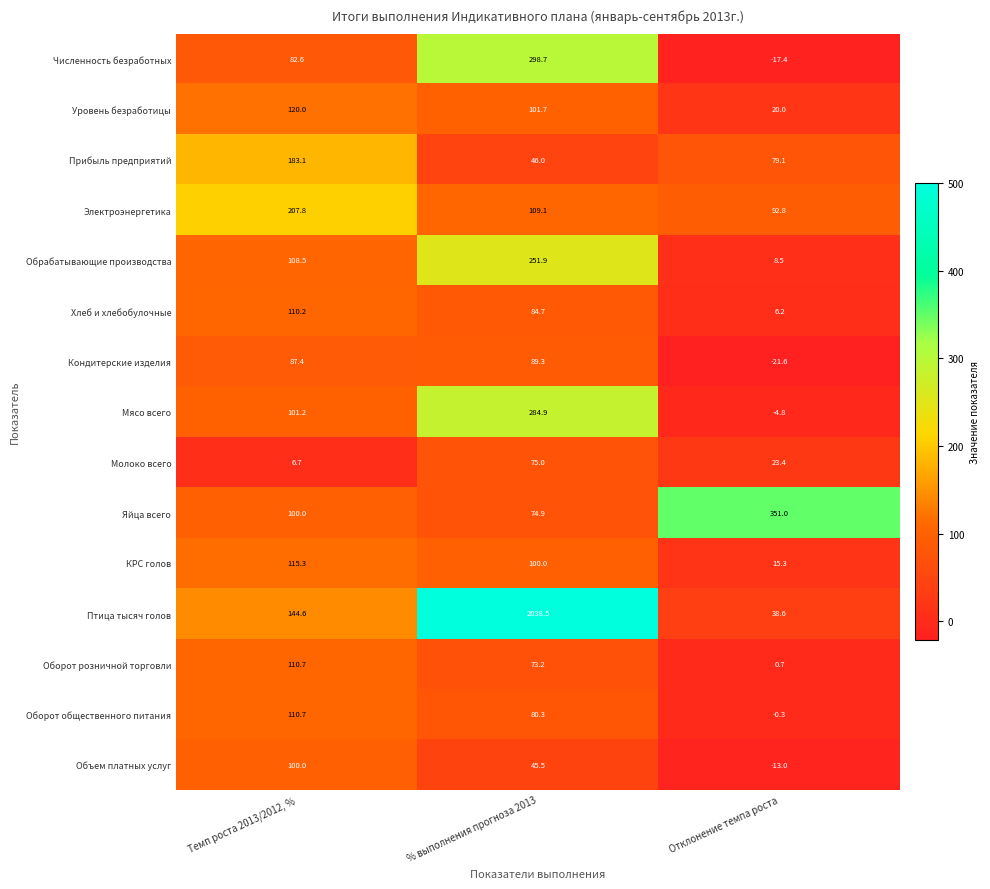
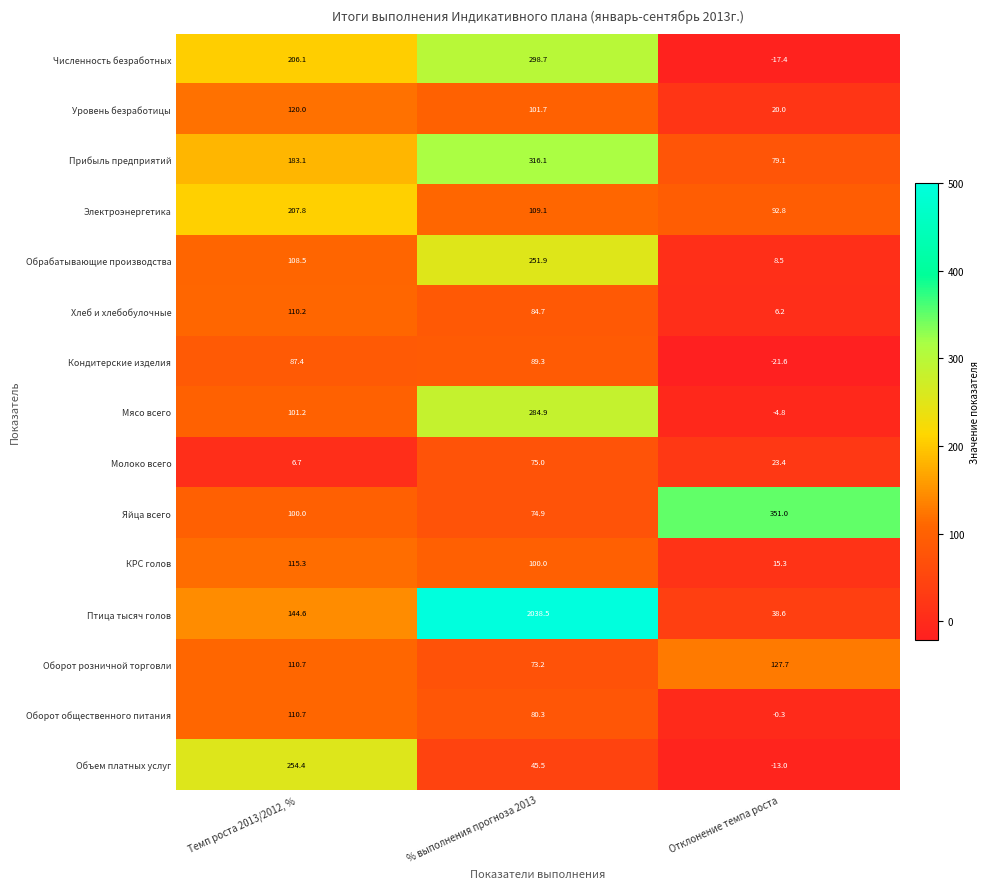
  {
    "Численность безработных": {
-     "Темп роста 2013/2012, %": 82.6,
+     "Темп роста 2013/2012, %": 206.1,
      "% выполнения прогноза 2013": 298.7,
      "Отклонение темпа роста": -17.4
    },
    "Уровень безработицы": {
      "Темп роста 2013/2012, %": 120.0,
      "% выполнения прогноза 2013": 101.7,
      "Отклонение темпа роста": 20.0
    },
    "Прибыль предприятий": {
      "Темп роста 2013/2012, %": 183.1,
-     "% выполнения прогноза 2013": 46.0,
+     "% выполнения прогноза 2013": 316.1,
      "Отклонение темпа роста": 79.1
    },
    "Электроэнергетика": {
      "Темп роста 2013/2012, %": 207.8,
      "% выполнения прогноза 2013": 109.1,
      "Отклонение темпа роста": 92.8
    },
    "Обрабатывающие производства": {
      "Темп роста 2013/2012, %": 108.5,
      "% выполнения прогноза 2013": 251.9,
      "Отклонение темпа роста": 8.5
    },
    "Хлеб и хлебобулочные": {
      "Темп роста 2013/2012, %": 110.2,
      "% выполнения прогноза 2013": 84.7,
      "Отклонение темпа роста": 6.2
    },
    "Кондитерские изделия": {
      "Темп роста 2013/2012, %": 87.4,
      "% выполнения прогноза 2013": 89.3,
      "Отклонение темпа роста": -21.6
    },
    "Мясо всего": {
      "Темп роста 2013/2012, %": 101.2,
      "% выполнения прогноза 2013": 284.9,
      "Отклонение темпа роста": -4.8
    },
    "Молоко всего": {
      "Темп роста 2013/2012, %": 6.7,
      "% выполнения прогноза 2013": 75.0,
      "Отклонение темпа роста": 23.4
    },
    "Яйца всего": {
      "Темп роста 2013/2012, %": 100.0,
      "% выполнения прогноза 2013": 74.9,
      "Отклонение темпа роста": 351.0
    },
    "КРС голов": {
      "Темп роста 2013/2012, %": 115.3,
      "% выполнения прогноза 2013": 100.0,
      "Отклонение темпа роста": 15.3
    },
    "Птица тысяч голов": {
      "Темп роста 2013/2012, %": 144.6,
      "% выполнения прогноза 2013": 2038.5,
      "Отклонение темпа роста": 38.6
    },
    "Оборот розничной торговли": {
      "Темп роста 2013/2012, %": 110.7,
      "% выполнения прогноза 2013": 73.2,
-     "Отклонение темпа роста": 0.7
+     "Отклонение темпа роста": 127.7
    },
    "Оборот общественного питания": {
      "Темп роста 2013/2012, %": 110.7,
      "% выполнения прогноза 2013": 80.3,
      "Отклонение темпа роста": -0.3
    },
    "Объем платных услуг": {
-     "Темп роста 2013/2012, %": 100.0,
+     "Темп роста 2013/2012, %": 254.4,
      "% выполнения прогноза 2013": 45.5,
      "Отклонение темпа роста": -13.0
    }
  }
